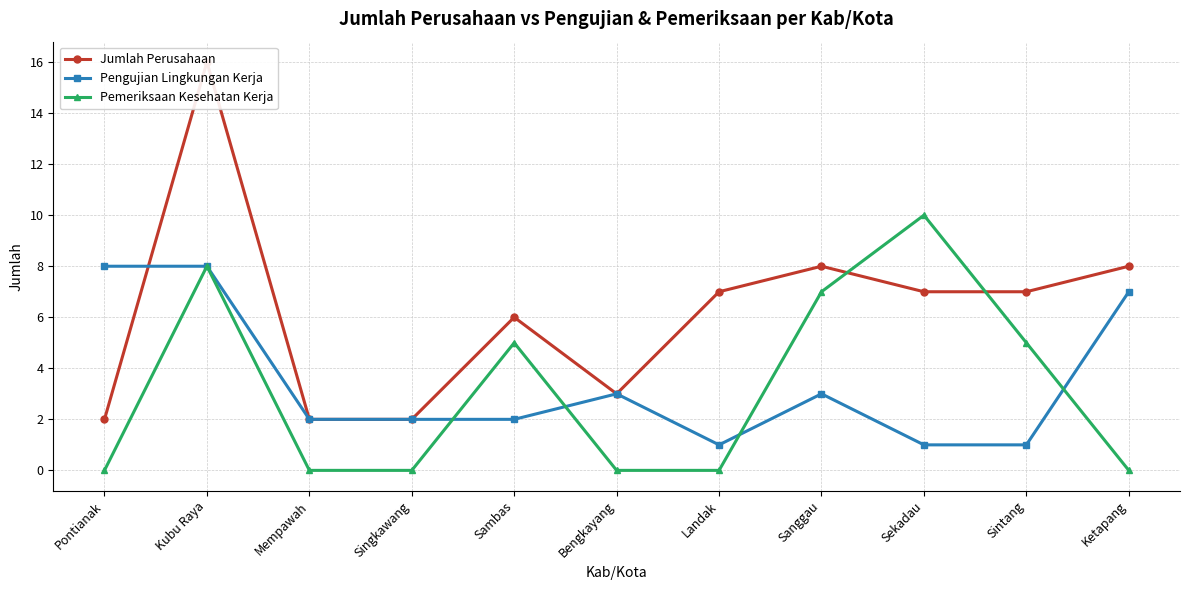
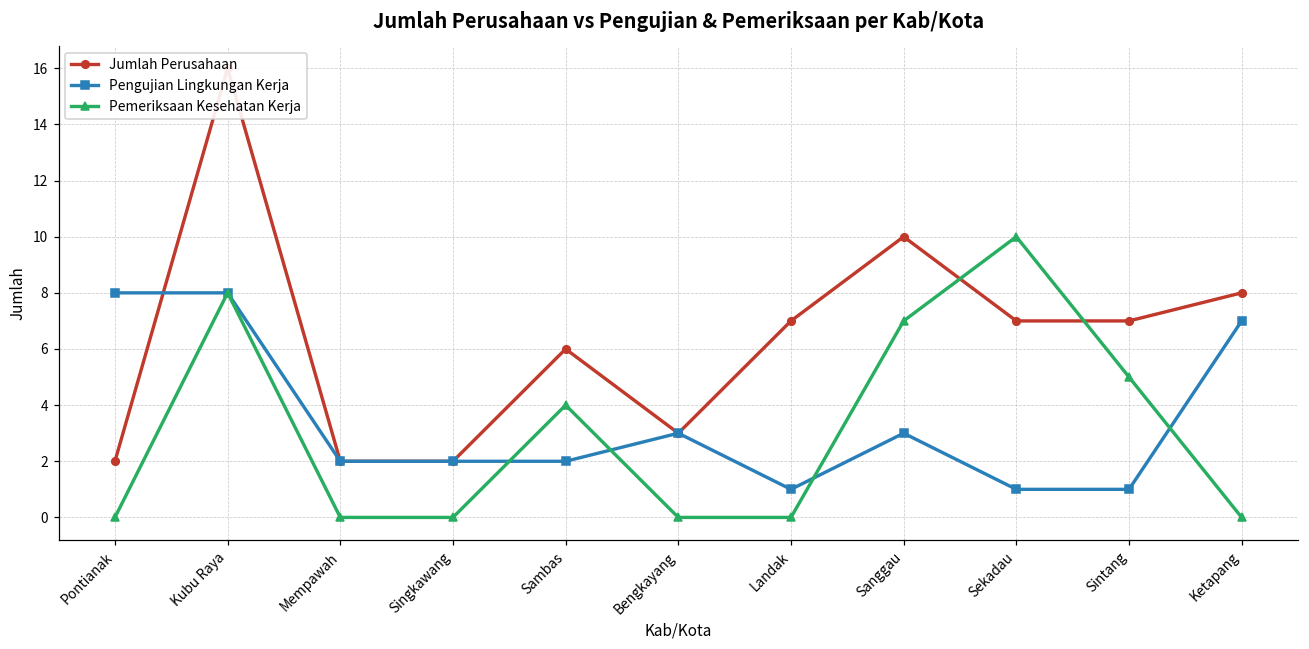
  {
    "Jumlah Perusahaan": {
      "Pontianak": 2,
      "Sambas": 6,
      "Landak": 7,
-     "Sanggau": 8,
+     "Sanggau": 10,
      "Sekadau": 7,
      "Sintang": 7,
      "Ketapang": 8
    },
    "Pengujian Lingkungan Kerja": {
      "Pontianak": 8,
      "Sambas": 2,
      "Landak": 1,
      "Sanggau": 3,
      "Sekadau": 1,
      "Sintang": 1,
      "Ketapang": 7
    },
    "Pemeriksaan Kesehatan Kerja": {
      "Pontianak": 0,
      "Mempawah": 0,
      "Singkawang": 0,
-     "Sambas": 5,
+     "Sambas": 4,
      "Bengkayang": 0,
      "Landak": 0,
      "Sanggau": 7,
      "Sekadau": 10,
      "Sintang": 5,
      "Ketapang": 0
    }
  }
